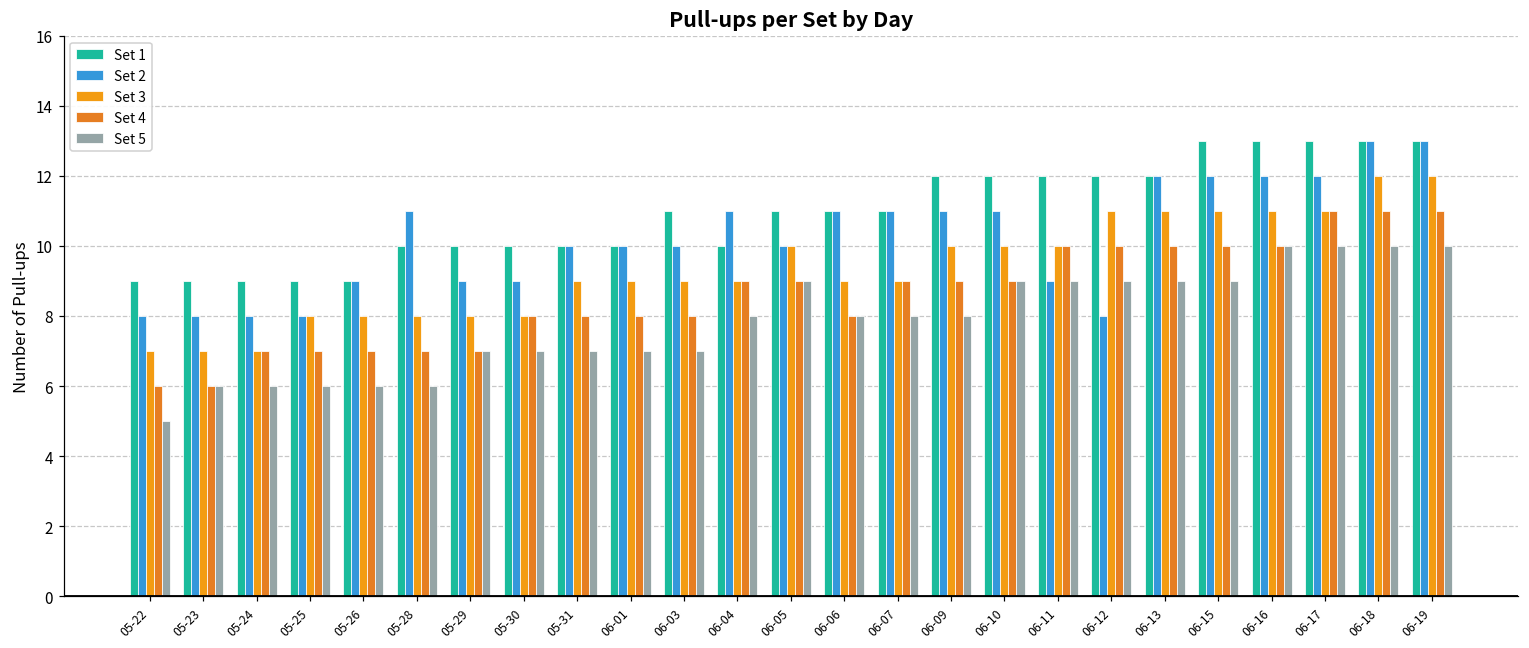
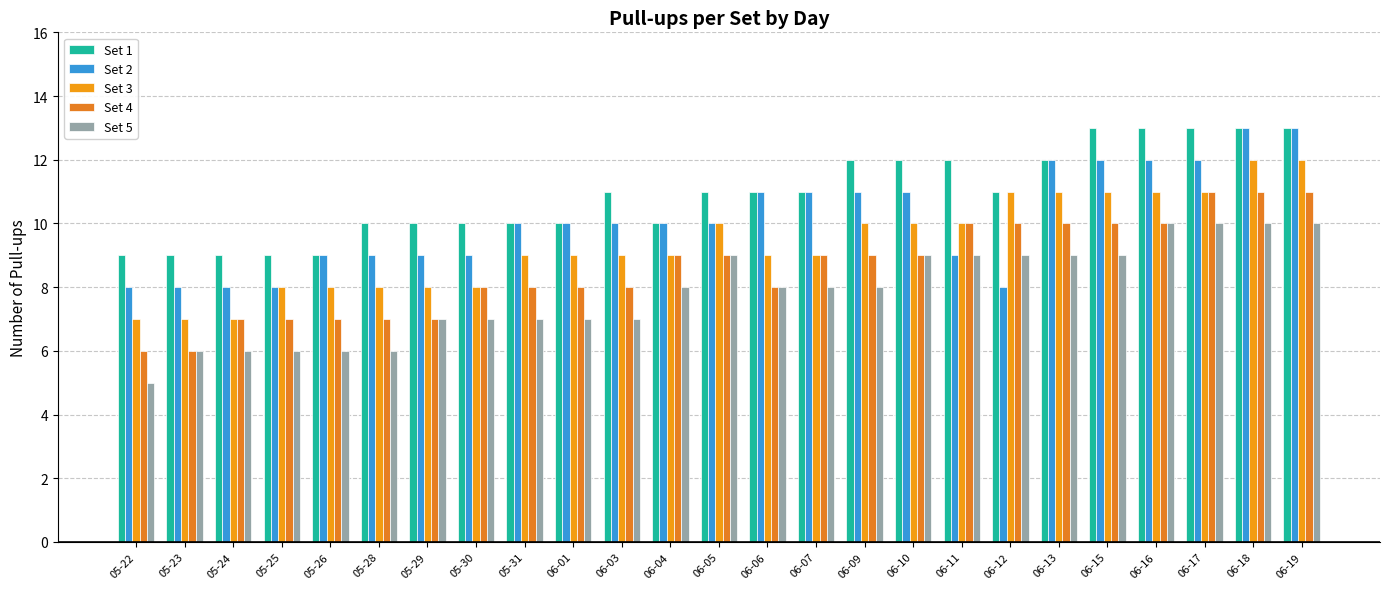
  {
    "Set 1": {
      "05-22": 9,
      "05-23": 9,
      "05-24": 9,
      "05-25": 9,
      "05-26": 9,
      "05-28": 10,
      "05-29": 10,
      "05-30": 10,
      "05-31": 10,
      "06-01": 10,
      "06-03": 11,
      "06-04": 10,
      "06-05": 11,
      "06-06": 11,
      "06-07": 11,
      "06-09": 12,
      "06-10": 12,
      "06-11": 12,
-     "06-12": 12,
+     "06-12": 11,
      "06-13": 12,
      "06-15": 13,
      "06-16": 13,
      "06-17": 13,
      "06-18": 13,
      "06-19": 13
    },
    "Set 2": {
      "05-22": 8,
      "05-23": 8,
      "05-24": 8,
      "05-25": 8,
      "05-26": 9,
-     "05-28": 11,
+     "05-28": 9,
      "05-29": 9,
      "05-30": 9,
      "05-31": 10,
      "06-01": 10,
      "06-03": 10,
-     "06-04": 11,
+     "06-04": 10,
      "06-05": 10,
      "06-06": 11,
      "06-07": 11,
      "06-09": 11,
      "06-10": 11,
      "06-11": 9,
      "06-12": 8,
      "06-13": 12,
      "06-15": 12,
      "06-16": 12,
      "06-17": 12,
      "06-18": 13,
      "06-19": 13
    },
    "Set 5": {
      "05-22": 5,
      "05-23": 6,
      "05-24": 6,
      "05-25": 6,
      "05-26": 6,
      "05-28": 6,
      "05-29": 7,
      "05-30": 7,
      "05-31": 7,
      "06-01": 7,
      "06-03": 7,
      "06-04": 8,
      "06-05": 9,
      "06-06": 8,
      "06-07": 8,
      "06-09": 8,
      "06-10": 9,
      "06-11": 9,
      "06-12": 9,
      "06-13": 9,
      "06-15": 9,
      "06-16": 10,
      "06-17": 10,
      "06-18": 10,
      "06-19": 10
    }
  }
